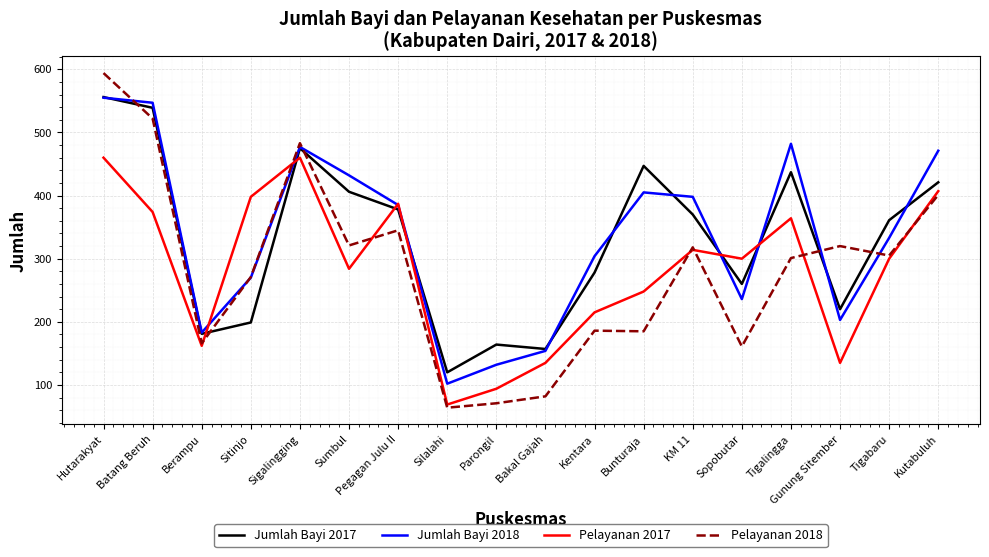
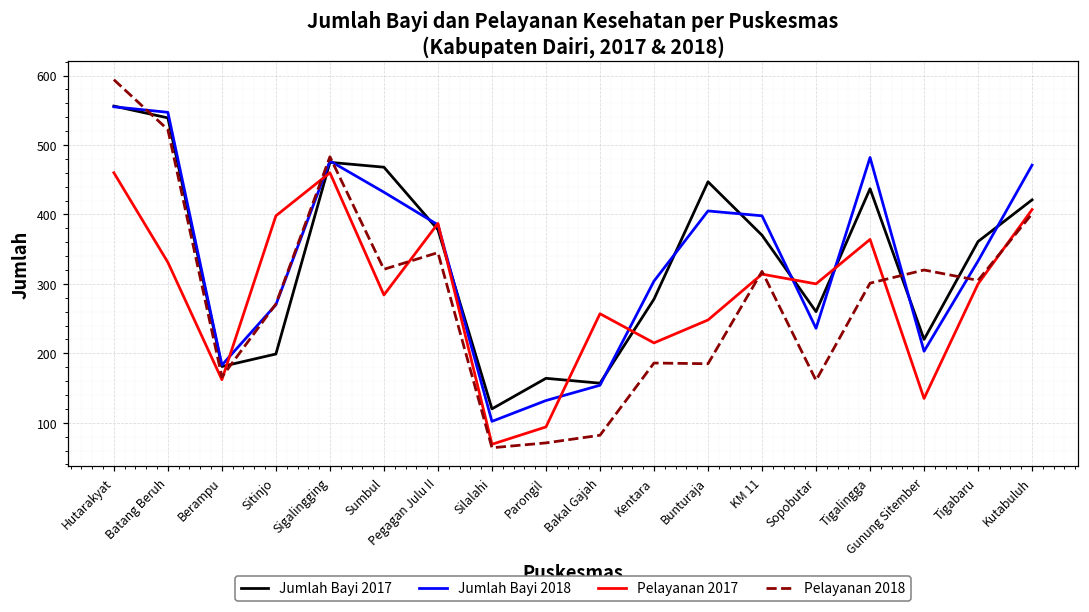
  {
    "Jumlah Bayi 2017": {
      "Batang Beruh": 540,
      "Sitinjo": 200,
-     "Sumbul": 410,
+     "Sumbul": 470,
      "Pegagan Julu II": 380,
      "Silalahi": 120,
      "Parongil": 160,
      "Kentara": 280,
      "Bunturaja": 450,
      "KM 11": 370,
      "Sopobutar": 260,
      "Tigalingga": 440,
      "Gunung Sitember": 220,
      "Tigabaru": 360,
      "Kutabuluh": 420
    },
    "Jumlah Bayi 2018": {
      "Batang Beruh": 550,
      "Sumbul": 430,
      "Silalahi": 100,
      "Parongil": 130,
      "Kentara": 300,
      "Bunturaja": 410,
      "KM 11": 400,
      "Sopobutar": 240,
      "Tigalingga": 480,
      "Gunung Sitember": 200,
      "Tigabaru": 330,
      "Kutabuluh": 470
    },
    "Pelayanan 2017": {
      "Hutarakyat": 460,
-     "Batang Beruh": 370,
+     "Batang Beruh": 330,
      "Sitinjo": 400,
      "Sigalingging": 460,
      "Sumbul": 280,
      "Silalahi": 70,
      "Parongil": 90,
-     "Bakal Gajah": 140,
+     "Bakal Gajah": 260,
      "Kentara": 220,
      "Bunturaja": 250,
      "Sopobutar": 300,
      "Tigalingga": 360,
      "Gunung Sitember": 140,
      "Tigabaru": 300,
      "Kutabuluh": 410
    },
    "Pelayanan 2018": {
      "Hutarakyat": 590,
      "Batang Beruh": 520,
      "Sigalingging": 480,
      "Sumbul": 320,
      "Pegagan Julu II": 350,
      "Silalahi": 60,
      "Parongil": 70,
      "Bakal Gajah": 80,
      "Kentara": 190,
      "Bunturaja": 190,
      "Sopobutar": 160,
      "Tigalingga": 300,
      "Gunung Sitember": 320,
      "Tigabaru": 310,
      "Kutabuluh": 400
    }
  }
